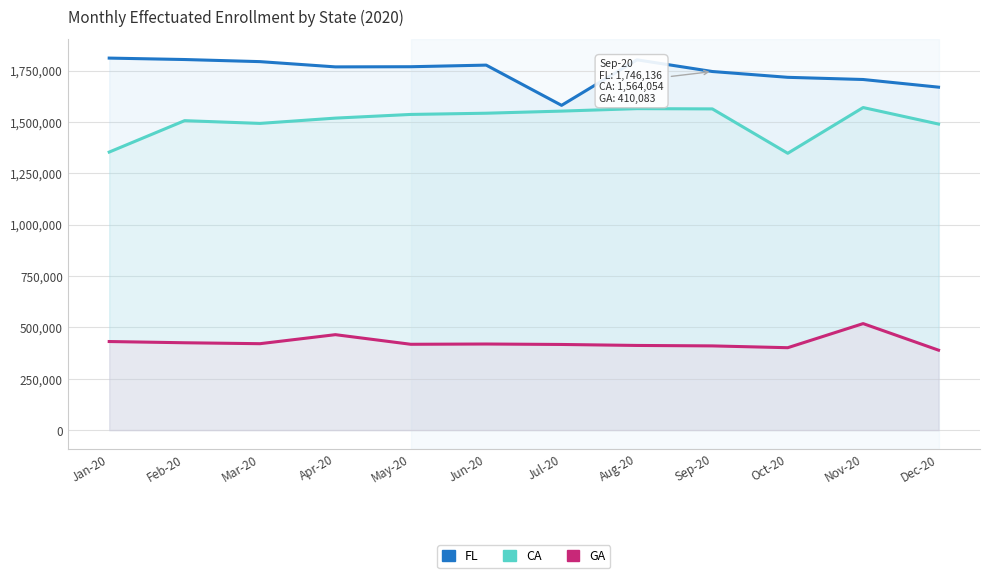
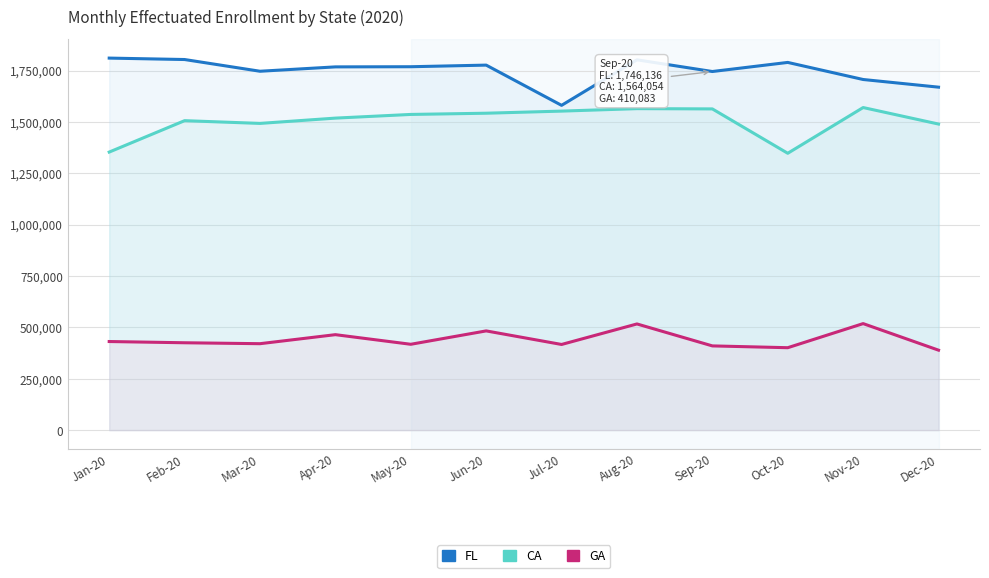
  {
    "FL": {
      "Jan-20": "1,810,000",
      "Feb-20": "1,800,000",
-     "Mar-20": "1,790,000",
+     "Mar-20": "1,750,000",
      "Apr-20": "1,770,000",
      "May-20": "1,770,000",
      "Jun-20": "1,780,000",
      "Jul-20": "1,580,000",
      "Sep-20": "1,750,000",
-     "Oct-20": "1,720,000",
+     "Oct-20": "1,790,000",
      "Nov-20": "1,710,000",
      "Dec-20": "1,670,000"
    },
    "CA": {
      "Jan-20": "1,350,000",
      "Feb-20": "1,510,000",
      "Mar-20": "1,490,000",
      "Apr-20": "1,520,000",
      "May-20": "1,540,000",
      "Jun-20": "1,540,000",
      "Jul-20": "1,550,000",
      "Aug-20": "1,570,000",
      "Sep-20": "1,560,000",
      "Oct-20": "1,350,000",
      "Nov-20": "1,570,000",
      "Dec-20": "1,490,000"
    },
    "GA": {
      "Jan-20": "430,000",
      "Feb-20": "430,000",
      "Mar-20": "420,000",
      "Apr-20": "460,000",
      "May-20": "420,000",
-     "Jun-20": "420,000",
+     "Jun-20": "480,000",
      "Jul-20": "420,000",
-     "Aug-20": "410,000",
+     "Aug-20": "520,000",
      "Sep-20": "410,000",
      "Oct-20": "400,000",
      "Nov-20": "520,000",
      "Dec-20": "390,000"
    }
  }
